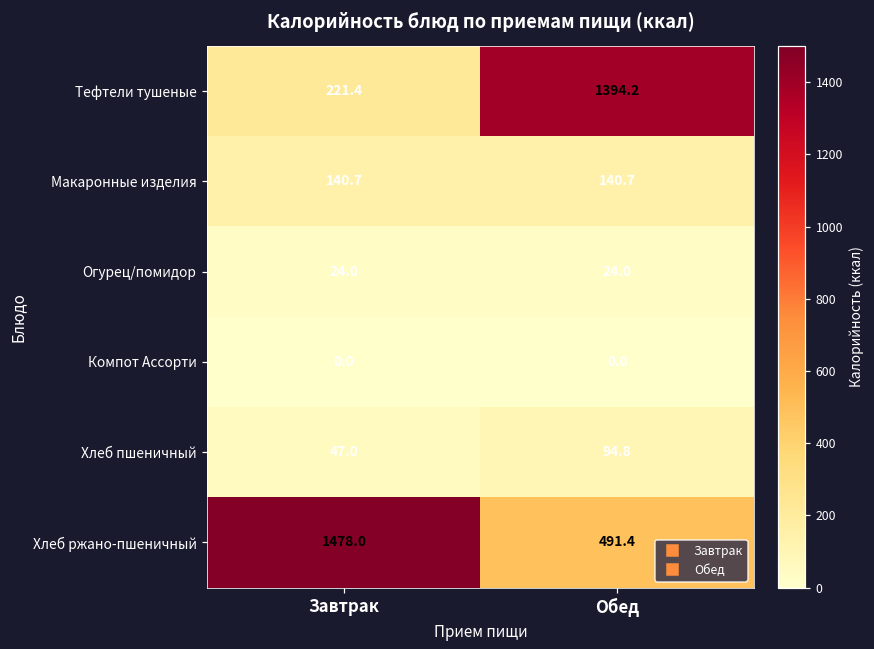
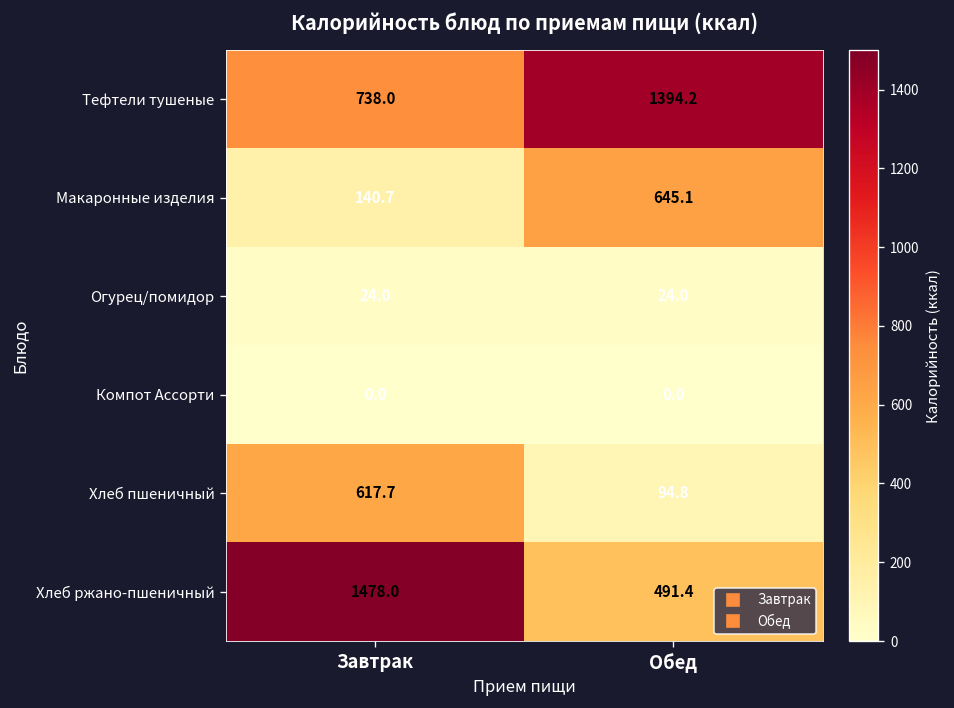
  {
    "Тефтели тушеные": {
-     "Завтрак": 221.4,
+     "Завтрак": 738.0,
      "Обед": 1394.2
    },
    "Макаронные изделия": {
      "Завтрак": 140.7,
-     "Обед": 140.7
+     "Обед": 645.1
    },
    "Огурец/помидор": {
      "Завтрак": 24.0,
      "Обед": 24.0
    },
    "Компот Ассорти": {
      "Завтрак": 0.0,
      "Обед": 0.0
    },
    "Хлеб пшеничный": {
-     "Завтрак": 47.0,
+     "Завтрак": 617.7,
      "Обед": 94.8
    },
    "Хлеб ржано-пшеничный": {
      "Завтрак": 1478.0,
      "Обед": 491.4
    }
  }
